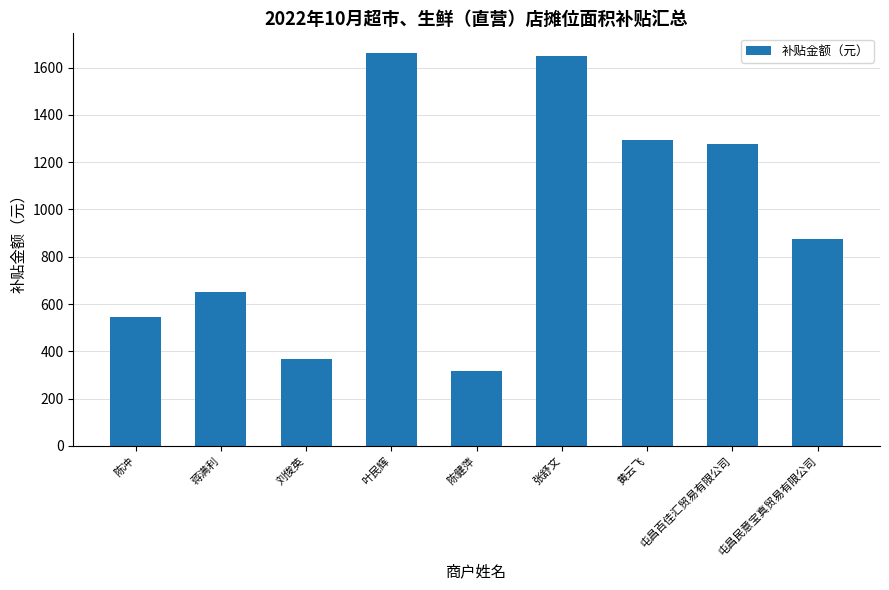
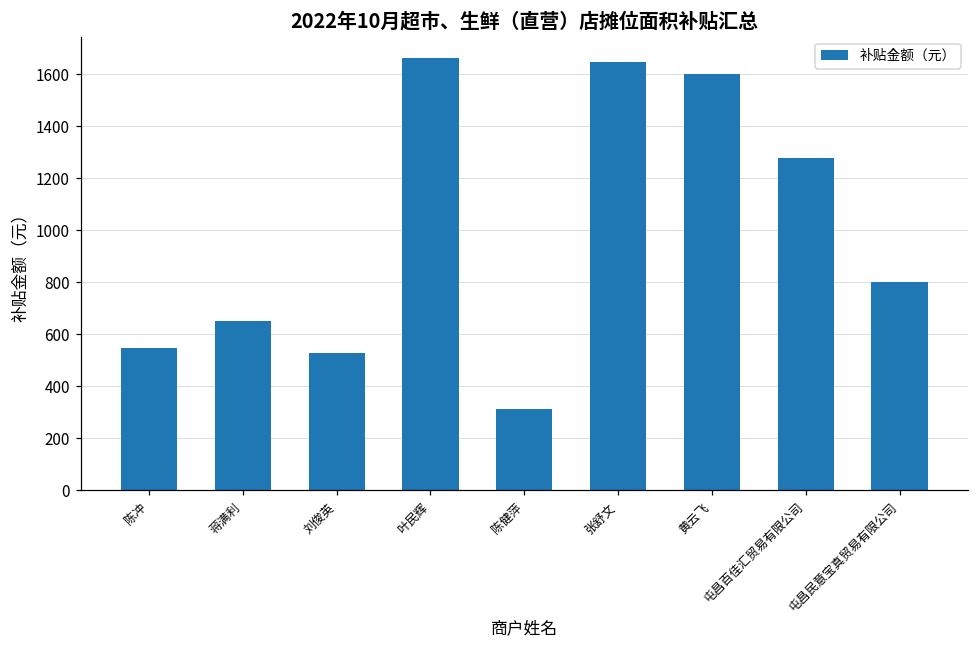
  {
    "陈冲": 550,
    "蒋满利": 650,
-   "刘俊英": 370,
+   "刘俊英": 530,
    "叶民辉": 1660,
    "陈健萍": 310,
    "张舒文": 1650,
-   "黄云飞": 1290,
+   "黄云飞": 1600,
    "屯昌百佳汇贸易有限公司": 1280,
-   "屯昌民意宝真贸易有限公司": 870
+   "屯昌民意宝真贸易有限公司": 800
  }
